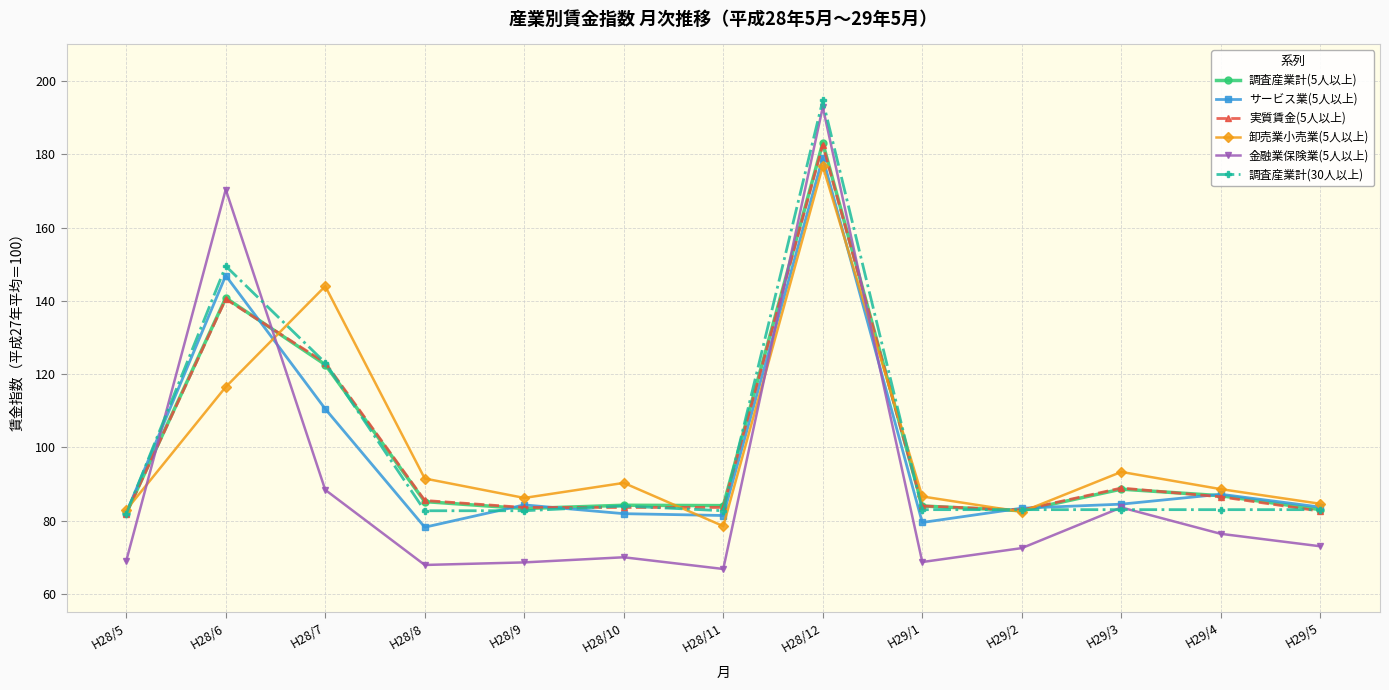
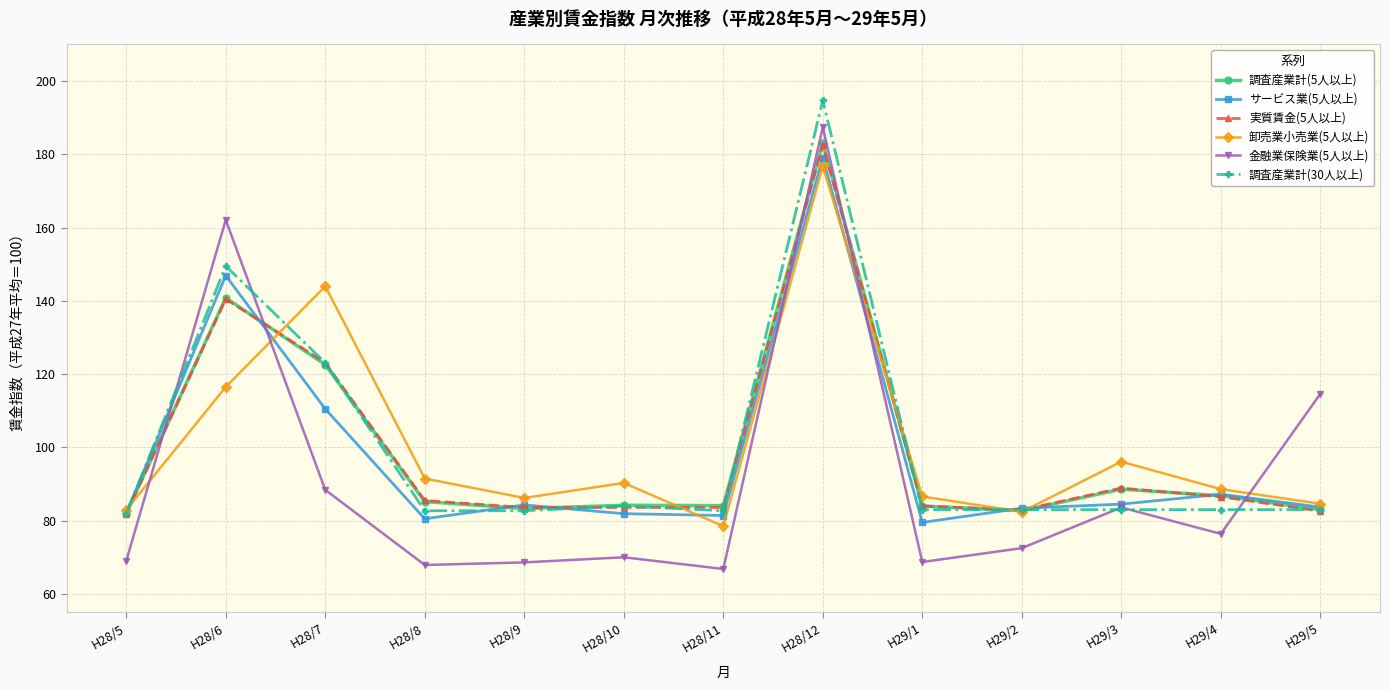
  {
    "サービス業(5人以上)": {
      "H28/6": 147,
      "H28/7": 111,
-     "H28/8": 78,
+     "H28/8": 81,
      "H28/9": 84,
      "H28/10": 82,
      "H28/11": 81,
      "H28/12": 179,
      "H29/1": 80,
      "H29/3": 85
    },
    "卸売業小売業(5人以上)": {
      "H28/5": 83,
      "H28/6": 117,
      "H28/7": 144,
      "H28/8": 92,
      "H28/9": 86,
      "H28/10": 90,
      "H28/11": 79,
      "H28/12": 177,
      "H29/1": 87,
-     "H29/3": 93,
+     "H29/3": 96,
      "H29/4": 89,
      "H29/5": 85
    },
    "金融業保険業(5人以上)": {
      "H28/5": 69,
-     "H28/6": 170,
+     "H28/6": 162,
      "H28/7": 88,
      "H28/8": 68,
      "H28/9": 69,
      "H28/10": 70,
      "H28/11": 67,
-     "H28/12": 193,
+     "H28/12": 187,
      "H29/1": 69,
      "H29/2": 73,
      "H29/4": 76,
-     "H29/5": 73
+     "H29/5": 115
    }
  }
